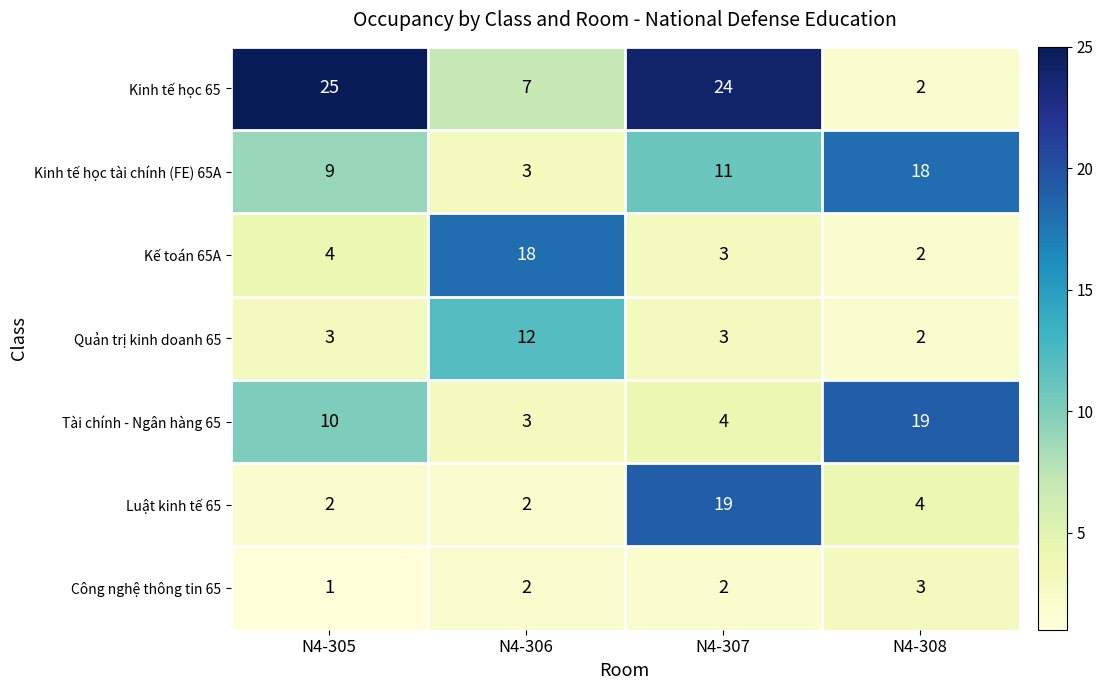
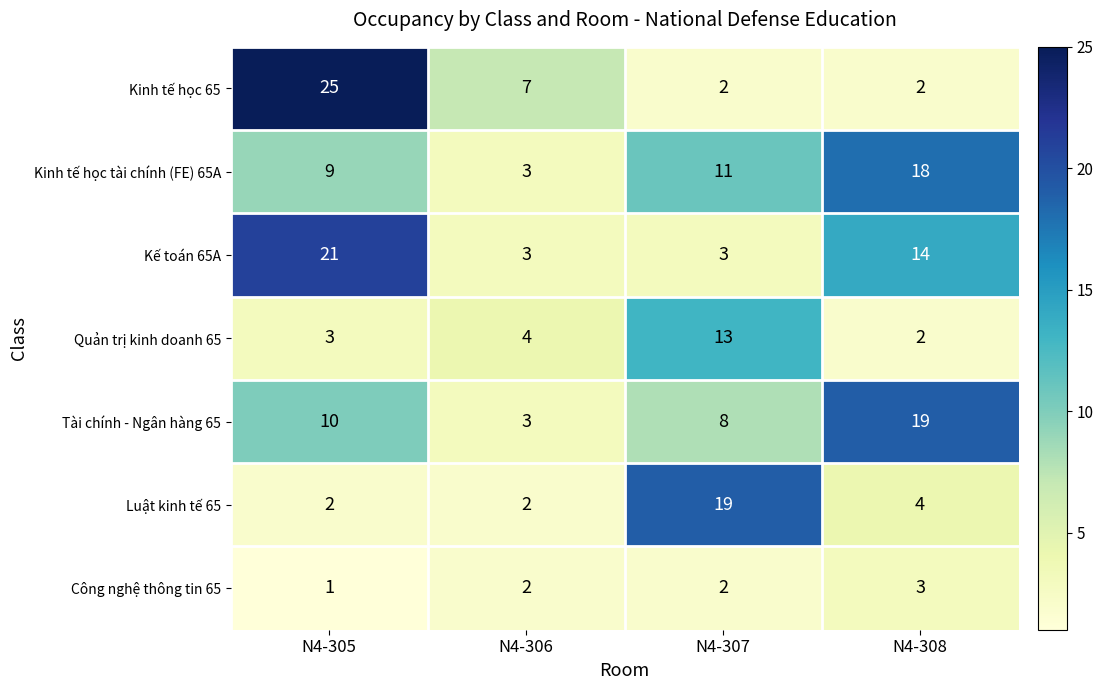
  {
    "Kinh tế học 65": {
      "N4-305": 25,
      "N4-306": 7,
-     "N4-307": 24,
+     "N4-307": 2,
      "N4-308": 2
    },
    "Kinh tế học tài chính (FE) 65A": {
      "N4-305": 9,
      "N4-306": 3,
      "N4-307": 11,
      "N4-308": 18
    },
    "Kế toán 65A": {
-     "N4-305": 4,
-     "N4-306": 18,
+     "N4-305": 21,
+     "N4-306": 3,
      "N4-307": 3,
-     "N4-308": 2
+     "N4-308": 14
    },
    "Quản trị kinh doanh 65": {
      "N4-305": 3,
-     "N4-306": 12,
-     "N4-307": 3,
+     "N4-306": 4,
+     "N4-307": 13,
      "N4-308": 2
    },
    "Tài chính - Ngân hàng 65": {
      "N4-305": 10,
      "N4-306": 3,
-     "N4-307": 4,
+     "N4-307": 8,
      "N4-308": 19
    },
    "Luật kinh tế 65": {
      "N4-305": 2,
      "N4-306": 2,
      "N4-307": 19,
      "N4-308": 4
    },
    "Công nghệ thông tin 65": {
      "N4-305": 1,
      "N4-306": 2,
      "N4-307": 2,
      "N4-308": 3
    }
  }
